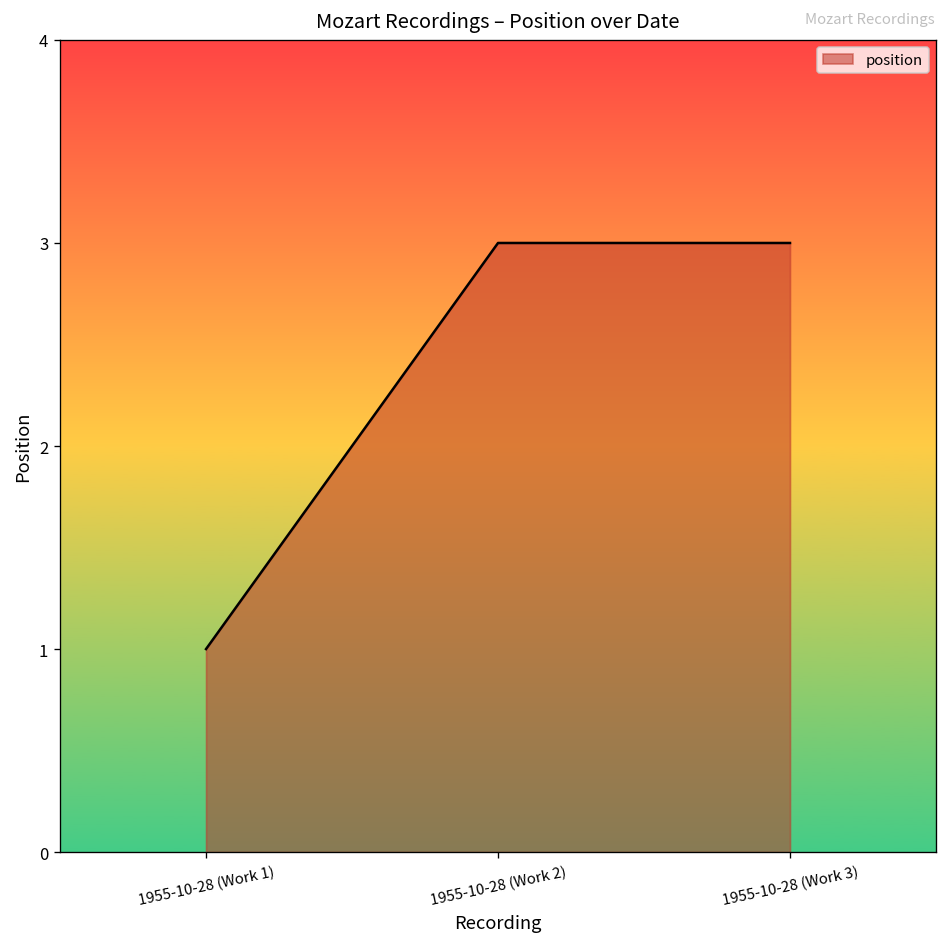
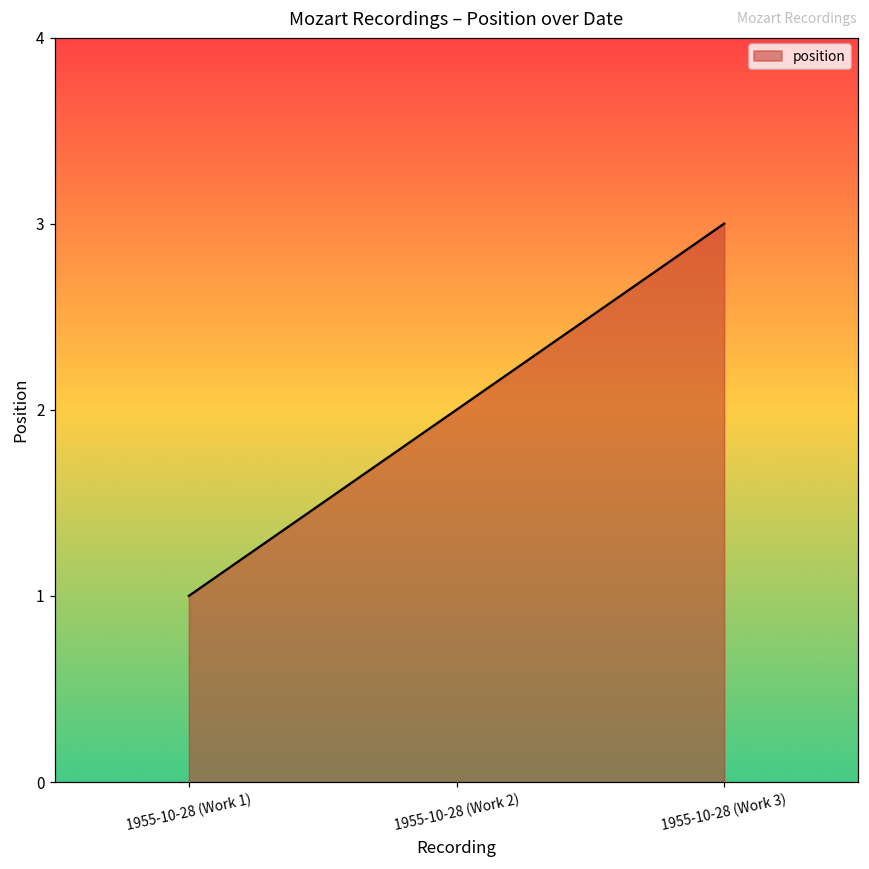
  {
    "1955-10-28 (Work 1)": 1,
-   "1955-10-28 (Work 2)": 3,
+   "1955-10-28 (Work 2)": 2,
    "1955-10-28 (Work 3)": 3
  }
